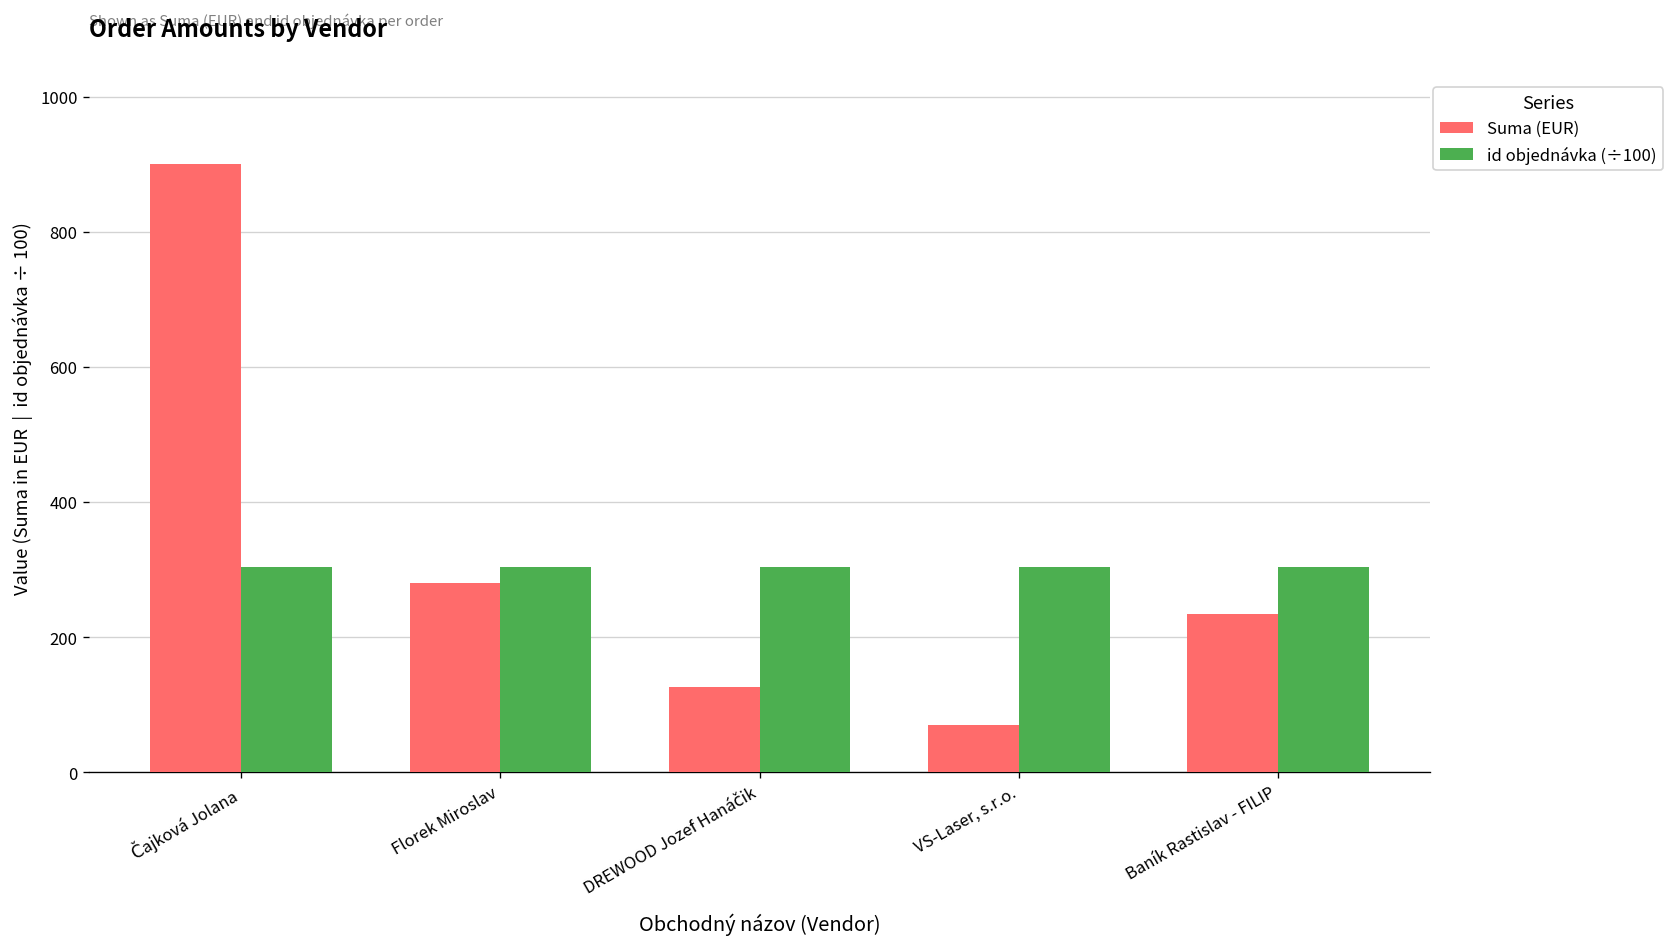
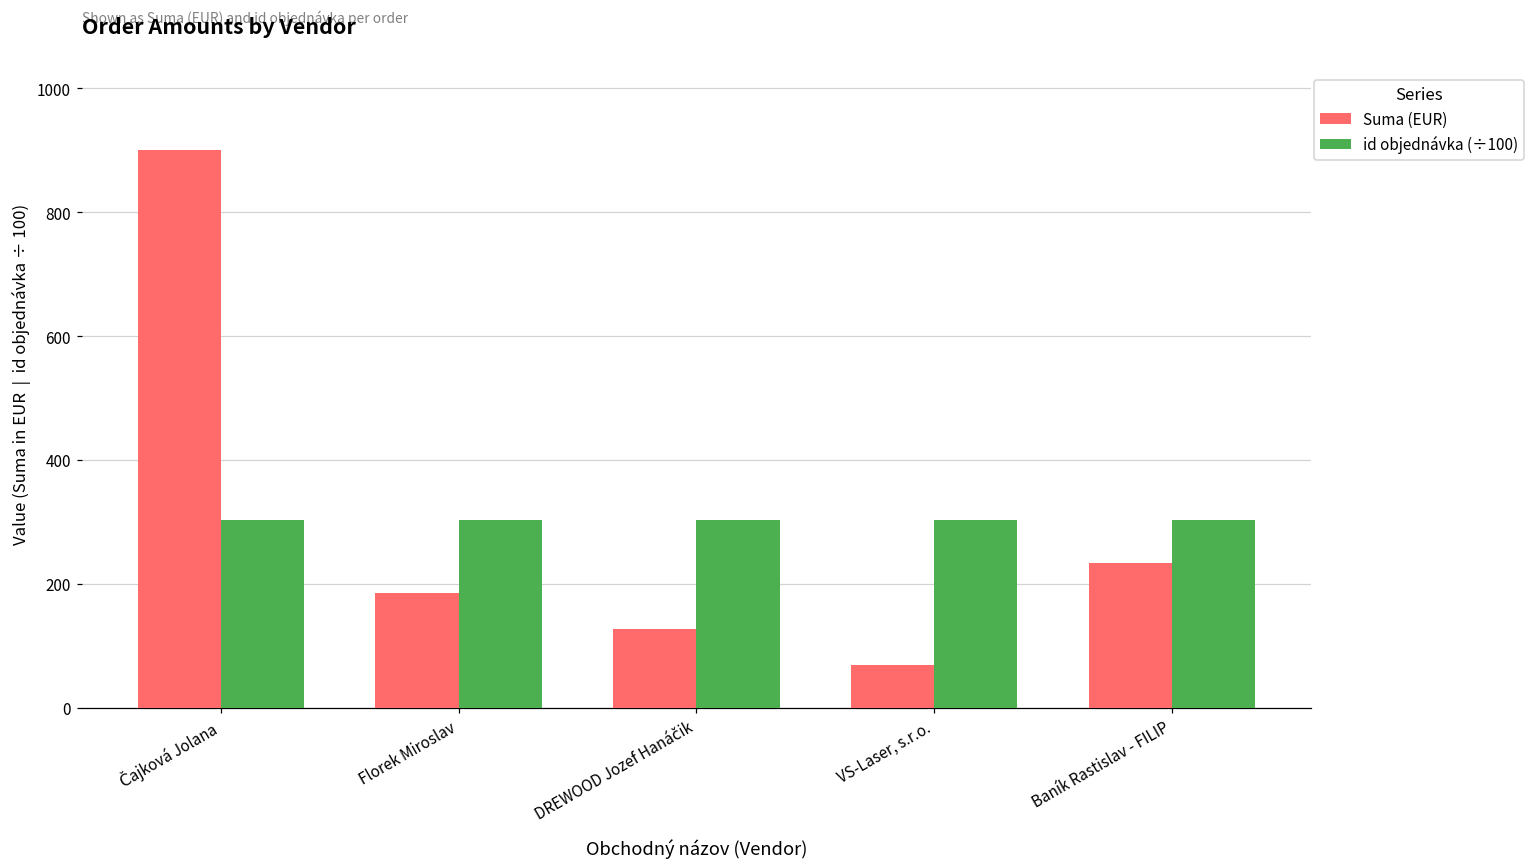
  {
    "Suma (EUR)": {
      "Čajková Jolana": 900,
-     "Florek Miroslav": 280,
+     "Florek Miroslav": 190,
      "DREWOOD Jozef Hanáčik": 130,
      "VS-Laser, s.r.o.": 70,
      "Baník Rastislav - FILIP": 230
    },
    "id objednávka (÷100)": {
      "Čajková Jolana": 300,
      "Florek Miroslav": 300,
      "DREWOOD Jozef Hanáčik": 300,
      "VS-Laser, s.r.o.": 300,
      "Baník Rastislav - FILIP": 300
    }
  }
